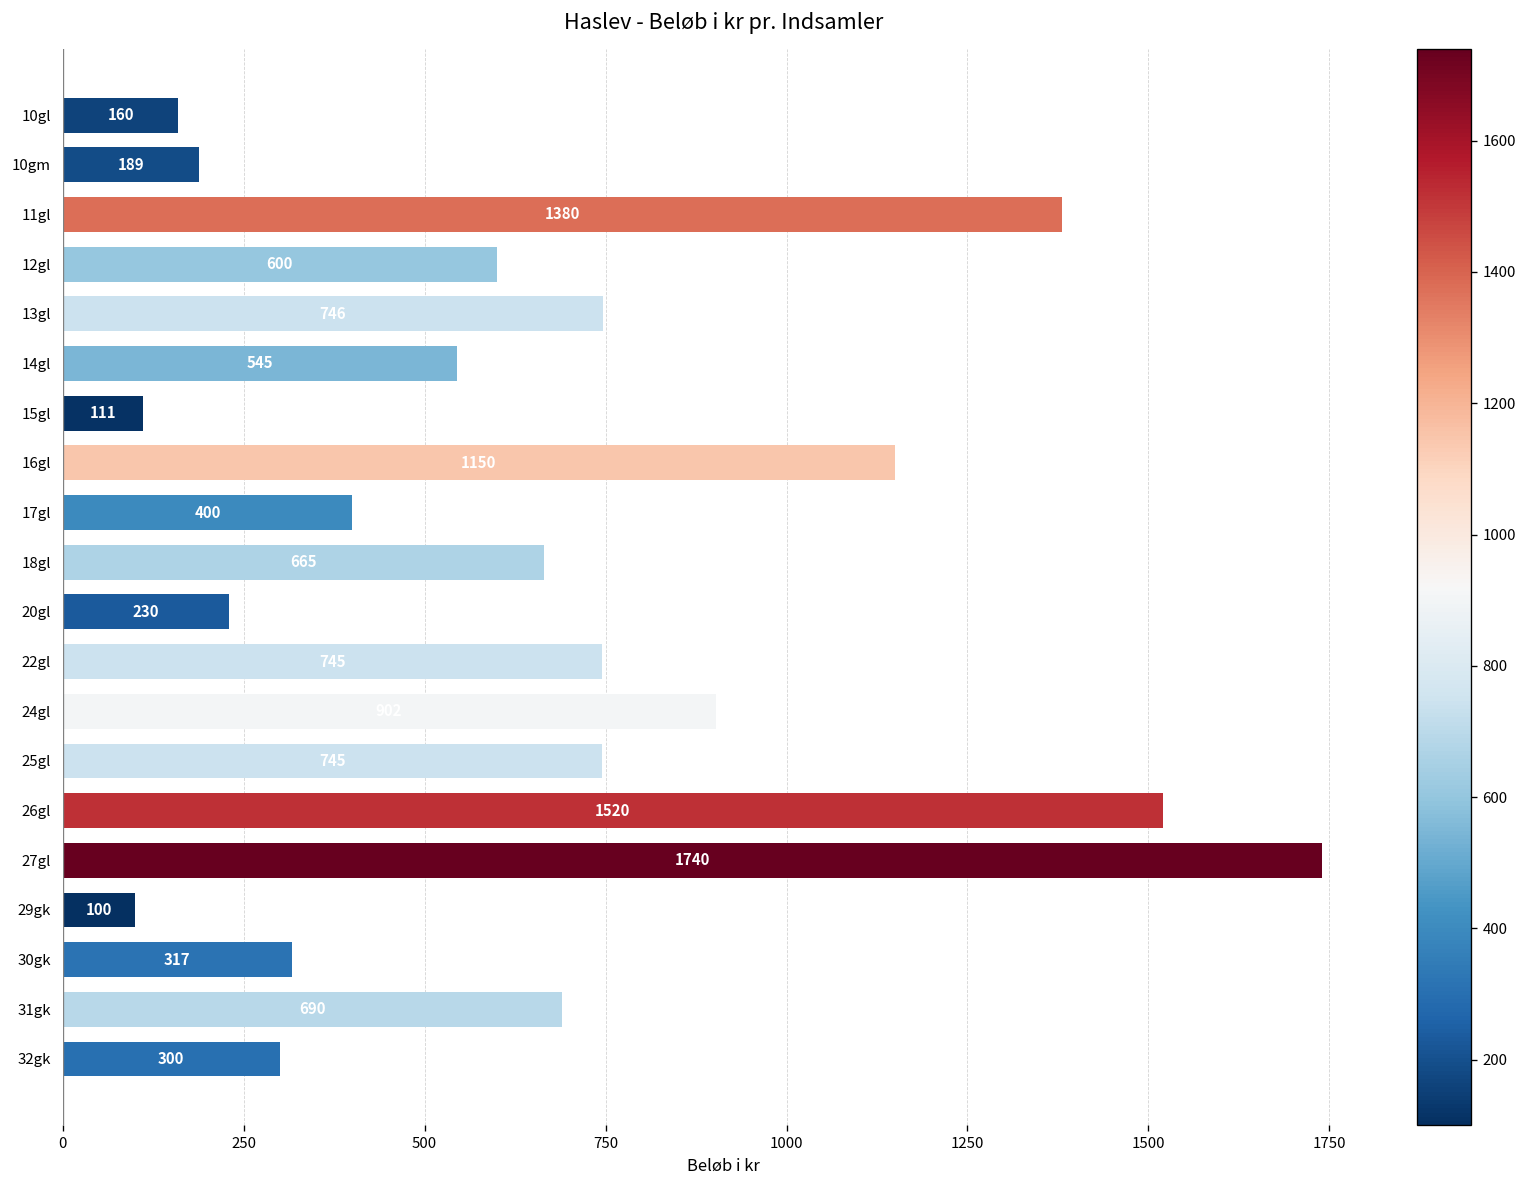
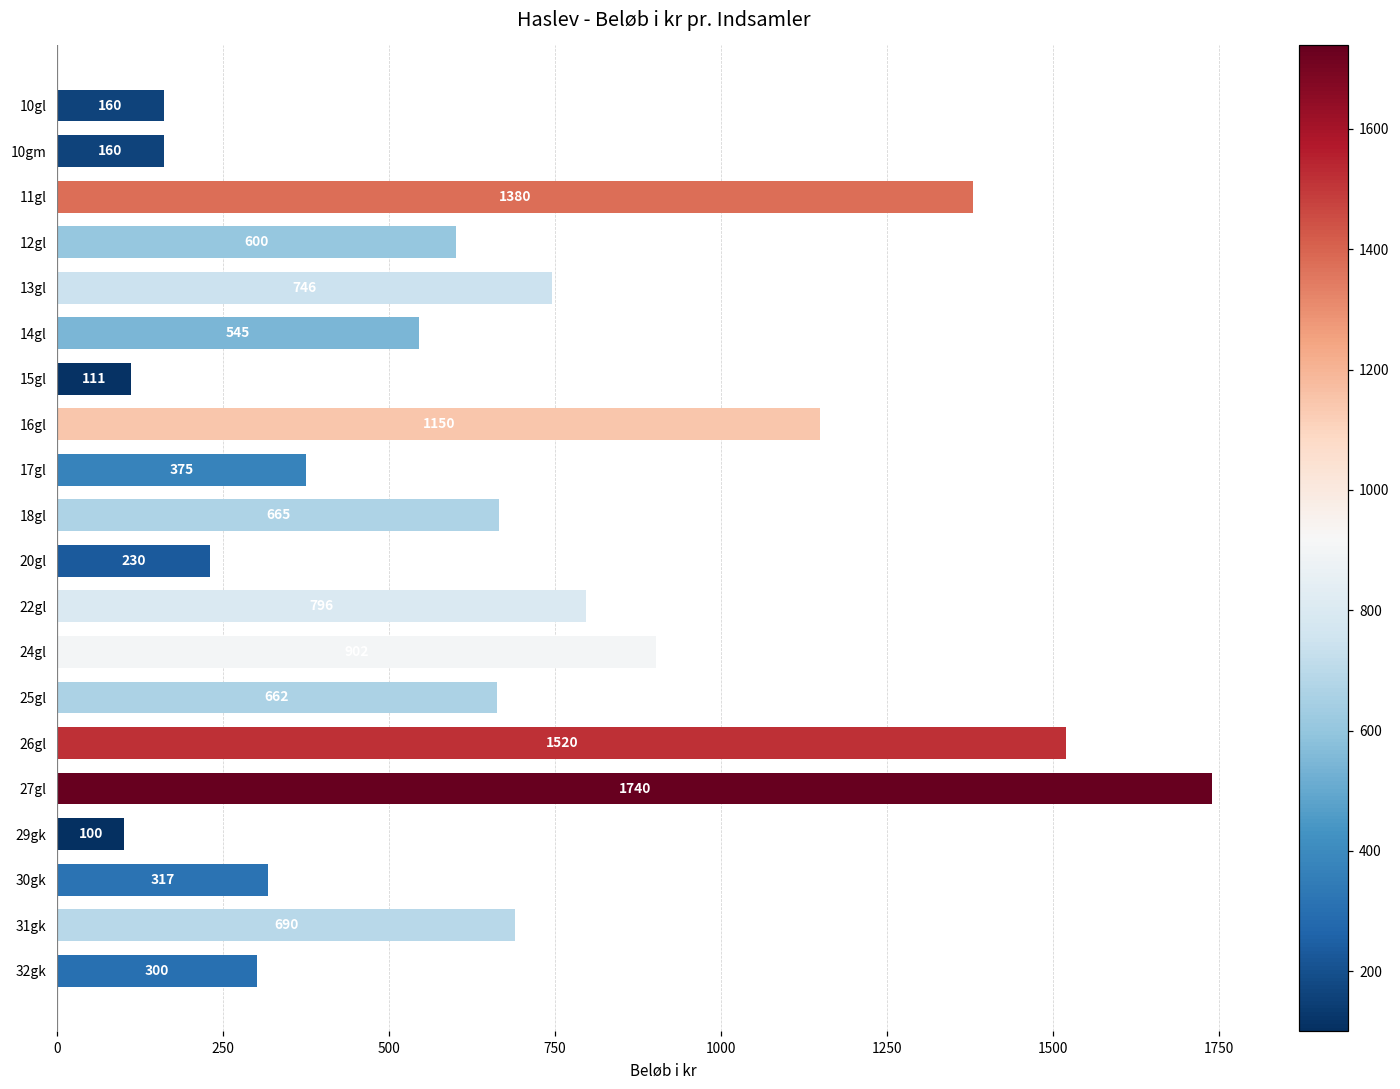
  {
    "10gl": 160,
-   "10gm": 189,
+   "10gm": 160,
    "11gl": 1380,
    "12gl": 600,
    "13gl": 746,
    "14gl": 545,
    "15gl": 111,
    "16gl": 1150,
-   "17gl": 400,
+   "17gl": 375,
    "18gl": 665,
    "20gl": 230,
-   "22gl": 750,
-   "25gl": 745,
+   "22gl": 800,
+   "25gl": 662,
    "26gl": 1520,
    "27gl": 1740,
    "29gk": 100,
    "30gk": 317,
    "31gk": 690,
    "32gk": 300
  }
